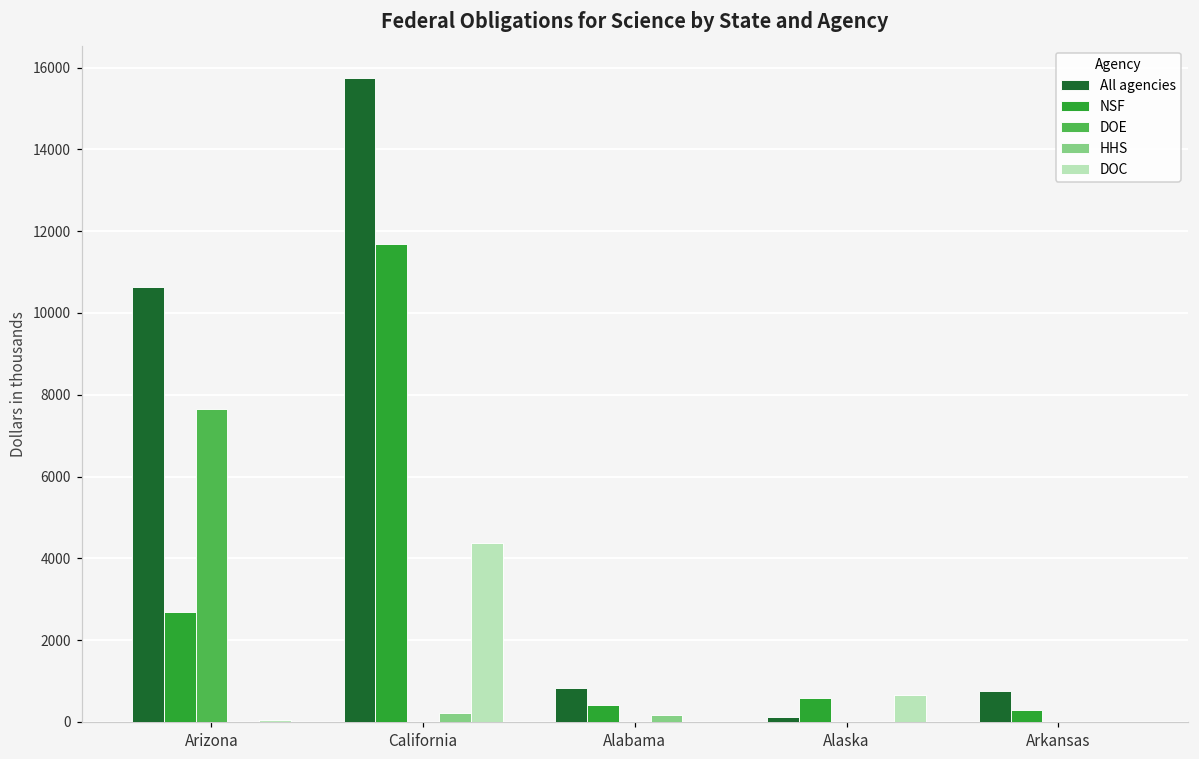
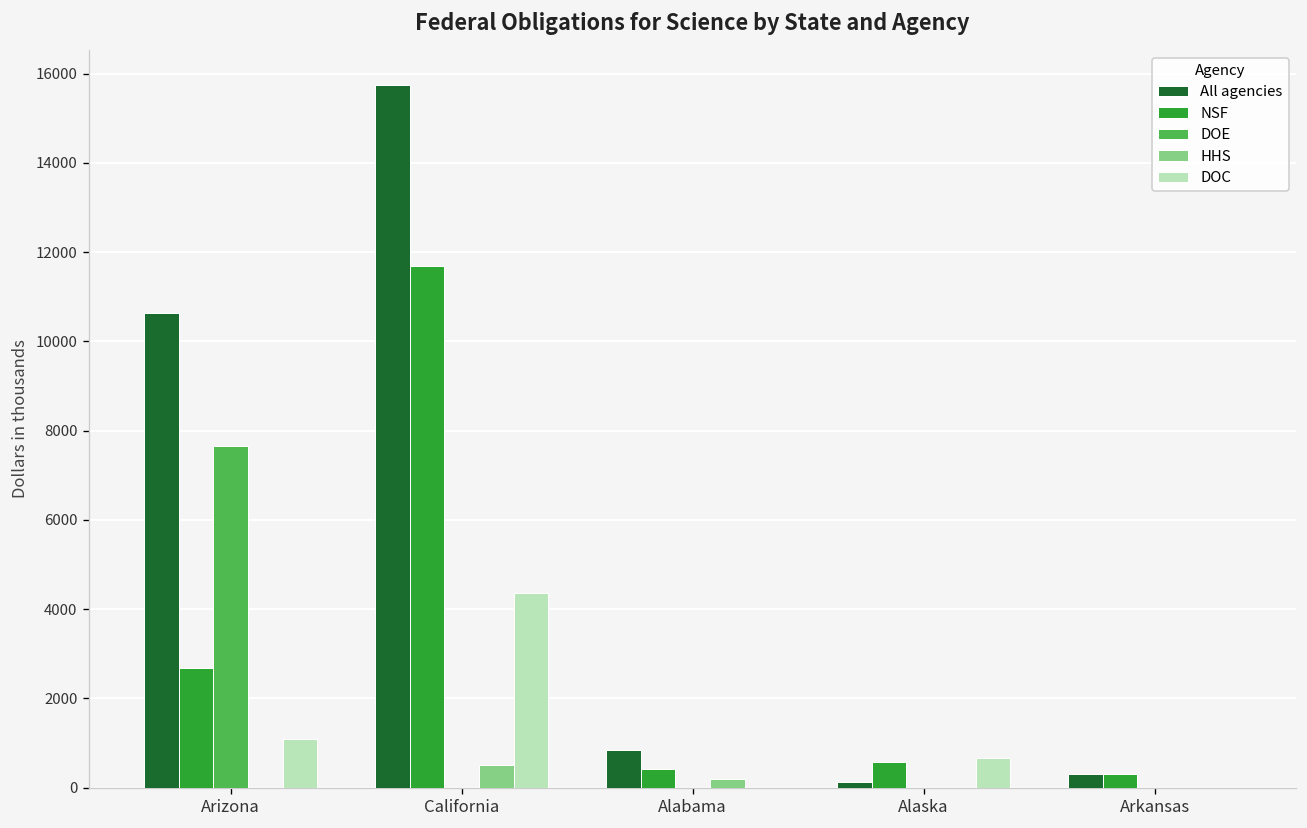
  {
    "All agencies": {
      "Arizona": 10600,
      "California": 15700,
      "Alabama": 800,
      "Alaska": 100,
-     "Arkansas": 800
+     "Arkansas": 300
    },
    "HHS": {
      "Arizona": 0,
-     "California": 200,
+     "California": 500,
      "Alabama": 200,
      "Alaska": 0,
      "Arkansas": 0
    },
    "DOC": {
-     "Arizona": 0,
+     "Arizona": 1100,
      "California": 4400,
      "Alabama": 0,
      "Alaska": 700,
      "Arkansas": 0
    }
  }
